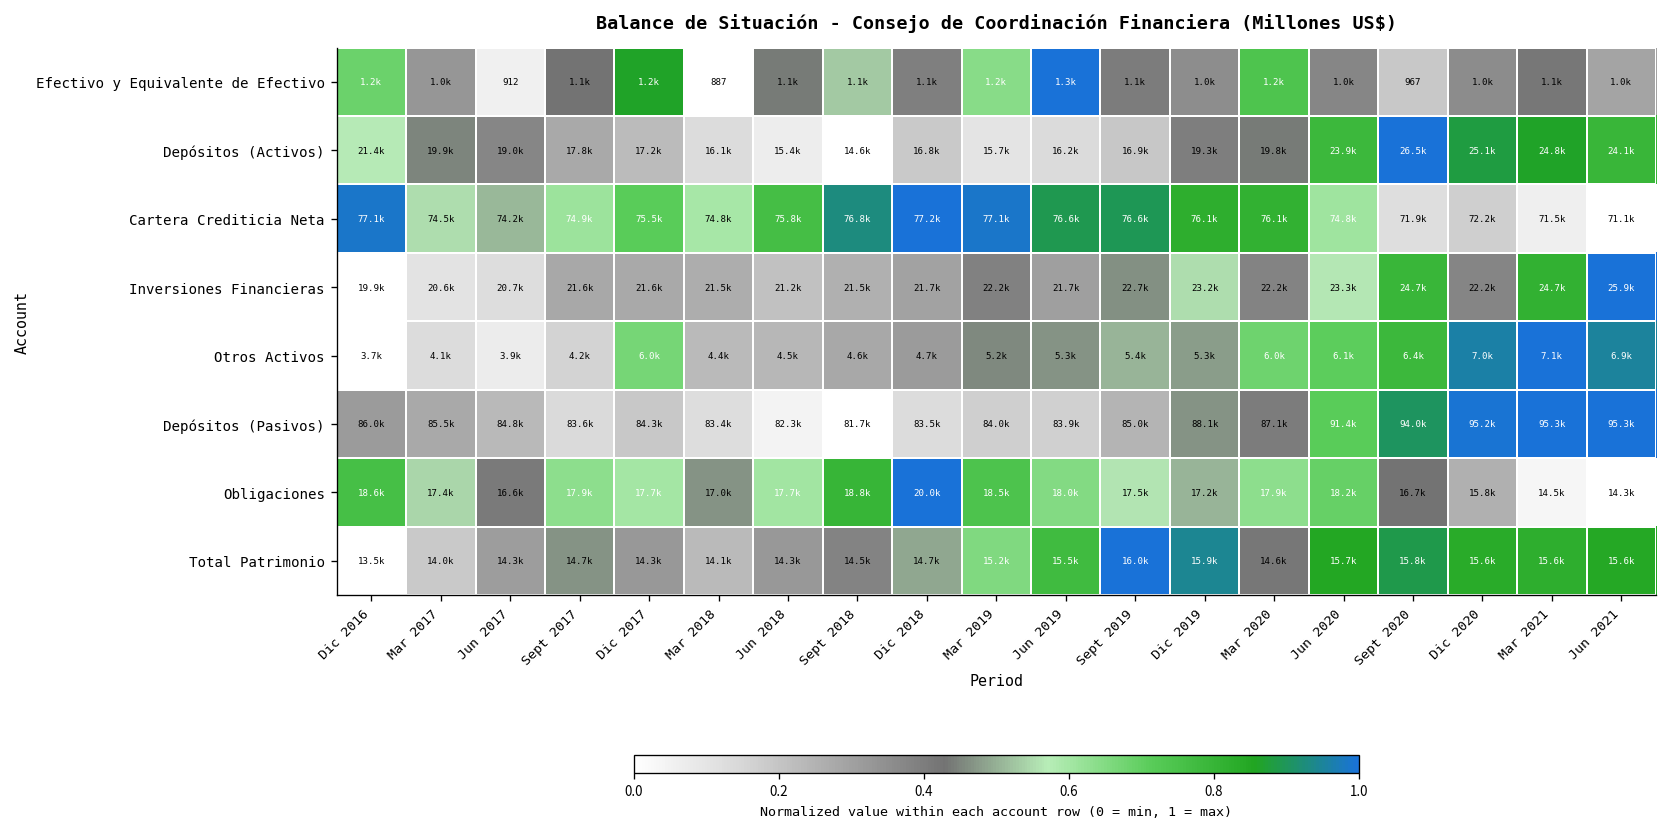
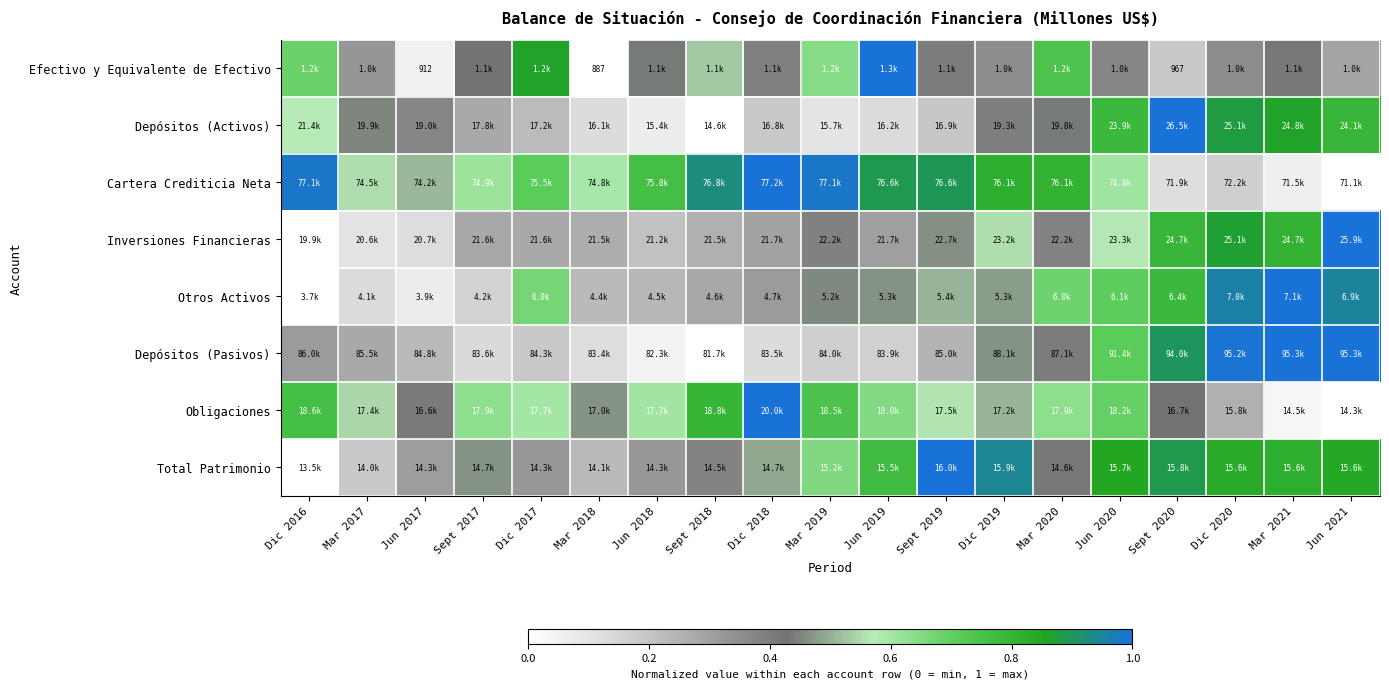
  {
    "Efectivo y Equivalente de Efectivo": {
      "Dic 2016": "1.2k",
      "Mar 2017": "1.0k",
      "Jun 2017": "912",
      "Sept 2017": "1.1k",
      "Dic 2017": "1.2k",
      "Mar 2018": "887",
      "Jun 2018": "1.1k",
      "Sept 2018": "1.1k",
      "Dic 2018": "1.1k",
      "Mar 2019": "1.2k",
      "Jun 2019": "1.3k",
      "Sept 2019": "1.1k",
      "Dic 2019": "1.0k",
      "Mar 2020": "1.2k",
      "Jun 2020": "1.0k",
      "Sept 2020": "967",
      "Dic 2020": "1.0k",
      "Mar 2021": "1.1k",
      "Jun 2021": "1.0k"
    },
    "Depósitos (Activos)": {
      "Dic 2016": "21.4k",
      "Mar 2017": "19.9k",
      "Jun 2017": "19.0k",
      "Sept 2017": "17.8k",
      "Dic 2017": "17.2k",
      "Mar 2018": "16.1k",
      "Jun 2018": "15.4k",
      "Sept 2018": "14.6k",
      "Dic 2018": "16.8k",
      "Mar 2019": "15.7k",
      "Jun 2019": "16.2k",
      "Sept 2019": "16.9k",
      "Dic 2019": "19.3k",
      "Mar 2020": "19.8k",
      "Jun 2020": "23.9k",
      "Sept 2020": "26.5k",
      "Dic 2020": "25.1k",
      "Mar 2021": "24.8k",
      "Jun 2021": "24.1k"
    },
    "Cartera Crediticia Neta": {
      "Dic 2016": "77.1k",
      "Mar 2017": "74.5k",
      "Jun 2017": "74.2k",
      "Sept 2017": "74.9k",
      "Dic 2017": "75.5k",
      "Mar 2018": "74.8k",
      "Jun 2018": "75.8k",
      "Sept 2018": "76.8k",
      "Dic 2018": "77.2k",
      "Mar 2019": "77.1k",
      "Jun 2019": "76.6k",
      "Sept 2019": "76.6k",
      "Dic 2019": "76.1k",
      "Mar 2020": "76.1k",
      "Jun 2020": "74.8k",
      "Sept 2020": "71.9k",
      "Dic 2020": "72.2k",
      "Mar 2021": "71.5k",
      "Jun 2021": "71.1k"
    },
    "Inversiones Financieras": {
      "Dic 2016": "19.9k",
      "Mar 2017": "20.6k",
      "Jun 2017": "20.7k",
      "Sept 2017": "21.6k",
      "Dic 2017": "21.6k",
      "Mar 2018": "21.5k",
      "Jun 2018": "21.2k",
      "Sept 2018": "21.5k",
      "Dic 2018": "21.7k",
      "Mar 2019": "22.2k",
      "Jun 2019": "21.7k",
      "Sept 2019": "22.7k",
      "Dic 2019": "23.2k",
      "Mar 2020": "22.2k",
      "Jun 2020": "23.3k",
      "Sept 2020": "24.7k",
-     "Dic 2020": "22.2k",
+     "Dic 2020": "25.1k",
      "Mar 2021": "24.7k",
      "Jun 2021": "25.9k"
    },
    "Otros Activos": {
      "Dic 2016": "3.7k",
      "Mar 2017": "4.1k",
      "Jun 2017": "3.9k",
      "Sept 2017": "4.2k",
      "Dic 2017": "6.0k",
      "Mar 2018": "4.4k",
      "Jun 2018": "4.5k",
      "Sept 2018": "4.6k",
      "Dic 2018": "4.7k",
      "Mar 2019": "5.2k",
      "Jun 2019": "5.3k",
      "Sept 2019": "5.4k",
      "Dic 2019": "5.3k",
      "Mar 2020": "6.0k",
      "Jun 2020": "6.1k",
      "Sept 2020": "6.4k",
      "Dic 2020": "7.0k",
      "Mar 2021": "7.1k",
      "Jun 2021": "6.9k"
    },
    "Depósitos (Pasivos)": {
      "Dic 2016": "86.0k",
      "Mar 2017": "85.5k",
      "Jun 2017": "84.8k",
      "Sept 2017": "83.6k",
      "Dic 2017": "84.3k",
      "Mar 2018": "83.4k",
      "Jun 2018": "82.3k",
      "Sept 2018": "81.7k",
      "Dic 2018": "83.5k",
      "Mar 2019": "84.0k",
      "Jun 2019": "83.9k",
      "Sept 2019": "85.0k",
      "Dic 2019": "88.1k",
      "Mar 2020": "87.1k",
      "Jun 2020": "91.4k",
      "Sept 2020": "94.0k",
      "Dic 2020": "95.2k",
      "Mar 2021": "95.3k",
      "Jun 2021": "95.3k"
    },
    "Obligaciones": {
      "Dic 2016": "18.6k",
      "Mar 2017": "17.4k",
      "Jun 2017": "16.6k",
      "Sept 2017": "17.9k",
      "Dic 2017": "17.7k",
      "Mar 2018": "17.0k",
      "Jun 2018": "17.7k",
      "Sept 2018": "18.8k",
      "Dic 2018": "20.0k",
      "Mar 2019": "18.5k",
      "Jun 2019": "18.0k",
      "Sept 2019": "17.5k",
      "Dic 2019": "17.2k",
      "Mar 2020": "17.9k",
      "Jun 2020": "18.2k",
      "Sept 2020": "16.7k",
      "Dic 2020": "15.8k",
      "Mar 2021": "14.5k",
      "Jun 2021": "14.3k"
    },
    "Total Patrimonio": {
      "Dic 2016": "13.5k",
      "Mar 2017": "14.0k",
      "Jun 2017": "14.3k",
      "Sept 2017": "14.7k",
      "Dic 2017": "14.3k",
      "Mar 2018": "14.1k",
      "Jun 2018": "14.3k",
      "Sept 2018": "14.5k",
      "Dic 2018": "14.7k",
      "Mar 2019": "15.2k",
      "Jun 2019": "15.5k",
      "Sept 2019": "16.0k",
      "Dic 2019": "15.9k",
      "Mar 2020": "14.6k",
      "Jun 2020": "15.7k",
      "Sept 2020": "15.8k",
      "Dic 2020": "15.6k",
      "Mar 2021": "15.6k",
      "Jun 2021": "15.6k"
    }
  }
